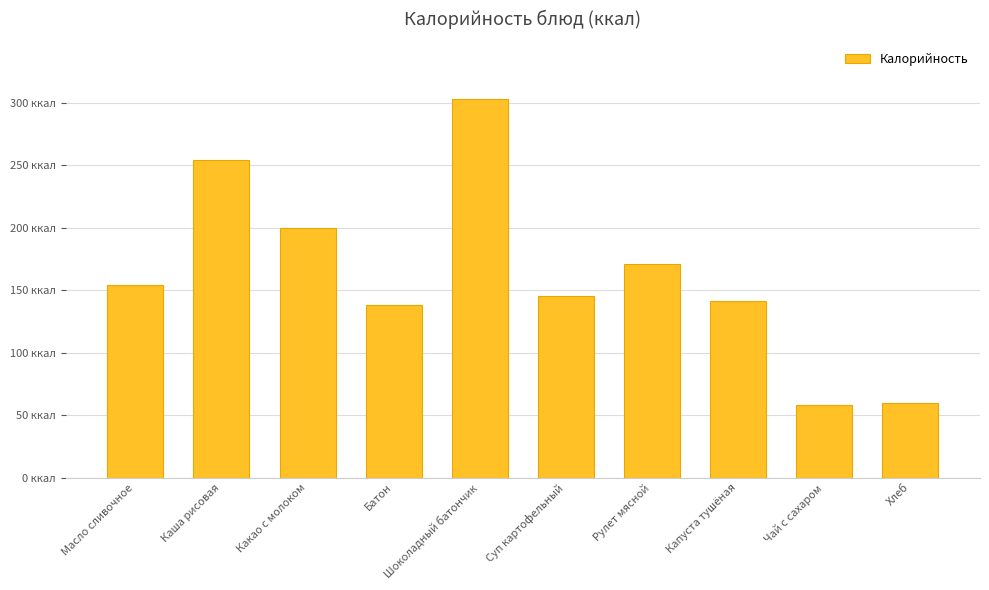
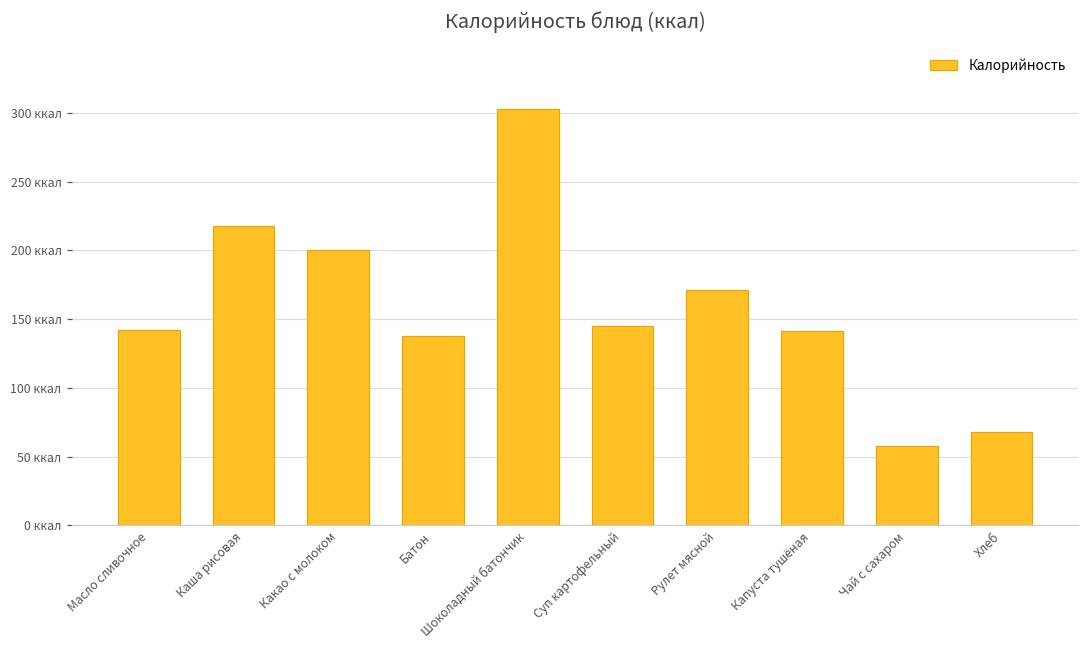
  {
-   "Масло сливочное": "154 ккал",
-   "Каша рисовая": "254 ккал",
+   "Масло сливочное": "142 ккал",
+   "Каша рисовая": "218 ккал",
    "Какао с молоком": "200 ккал",
    "Батон": "138 ккал",
    "Шоколадный батончик": "303 ккал",
    "Суп картофельный": "145 ккал",
    "Рулет мясной": "171 ккал",
    "Капуста тушёная": "141 ккал",
    "Чай с сахаром": "58 ккал",
-   "Хлеб": "60 ккал"
+   "Хлеб": "68 ккал"
  }
